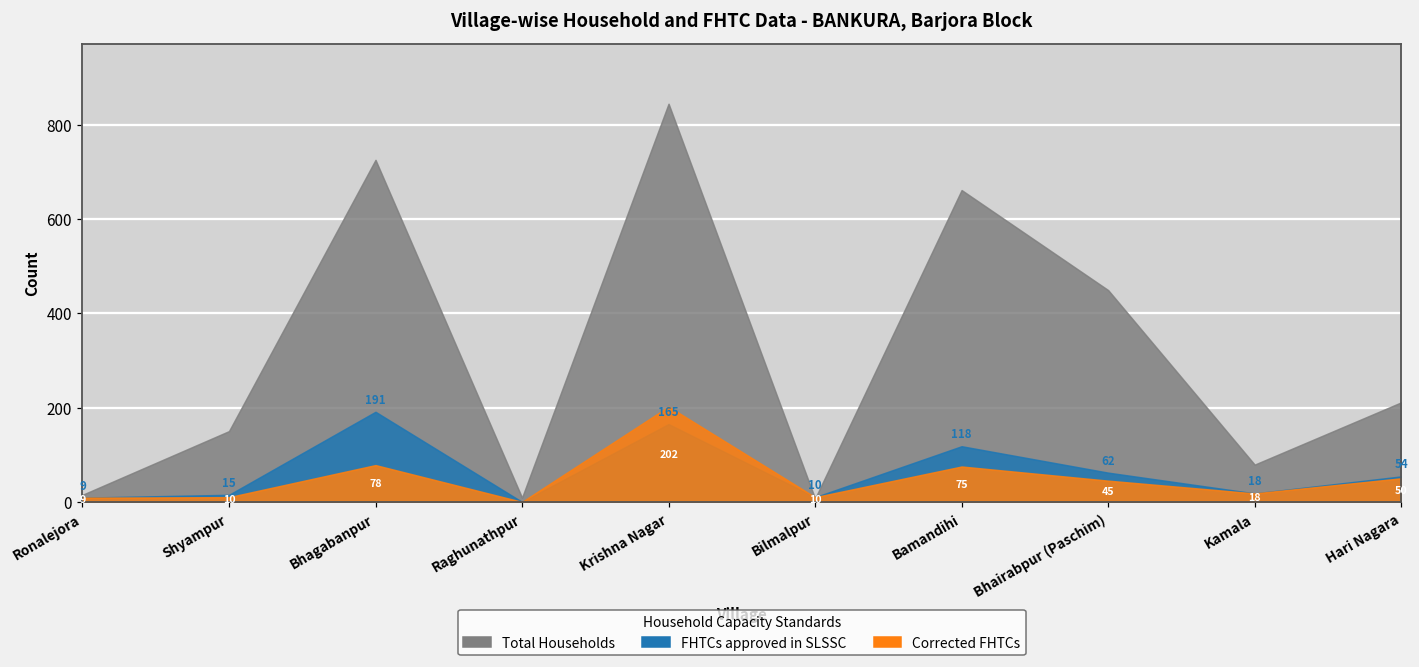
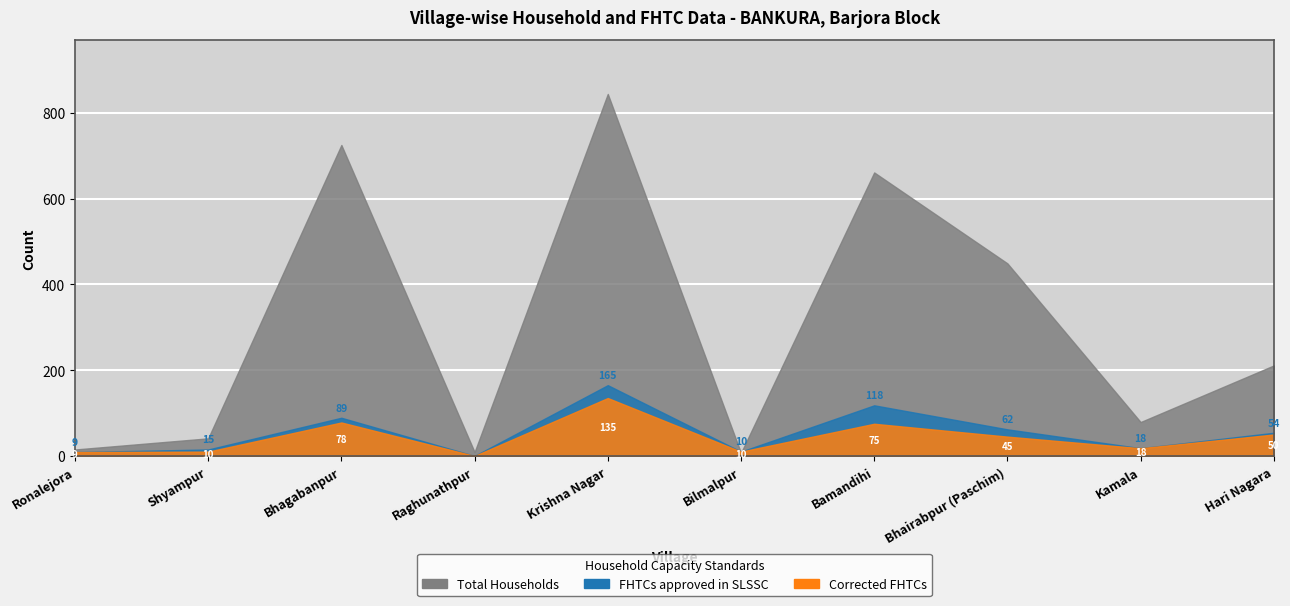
  {
    "Total Households": {
-     "Shyampur": 150,
+     "Shyampur": 40,
      "Bhagabanpur": 730,
      "Raghunathpur": 10,
      "Krishna Nagar": 840,
      "Bamandihi": 660,
      "Bhairabpur (Paschim)": 450,
      "Kamala": 80,
      "Hari Nagara": 210
    },
    "FHTCs approved in SLSSC": {
-     "Bhagabanpur": 191,
+     "Bhagabanpur": 89,
      "Krishna Nagar": 165,
      "Bamandihi": 118,
      "Bhairabpur (Paschim)": 62
    },
    "Corrected FHTCs": {
      "Bhagabanpur": 78,
-     "Krishna Nagar": 202,
+     "Krishna Nagar": 135,
      "Bamandihi": 75,
      "Bhairabpur (Paschim)": 45
    }
  }
